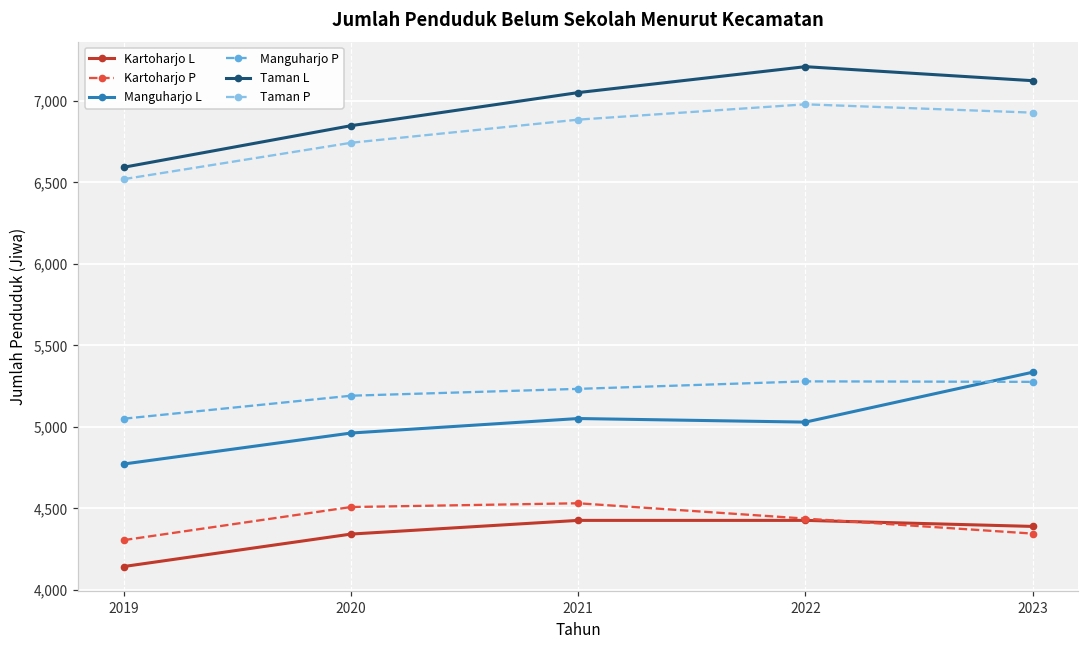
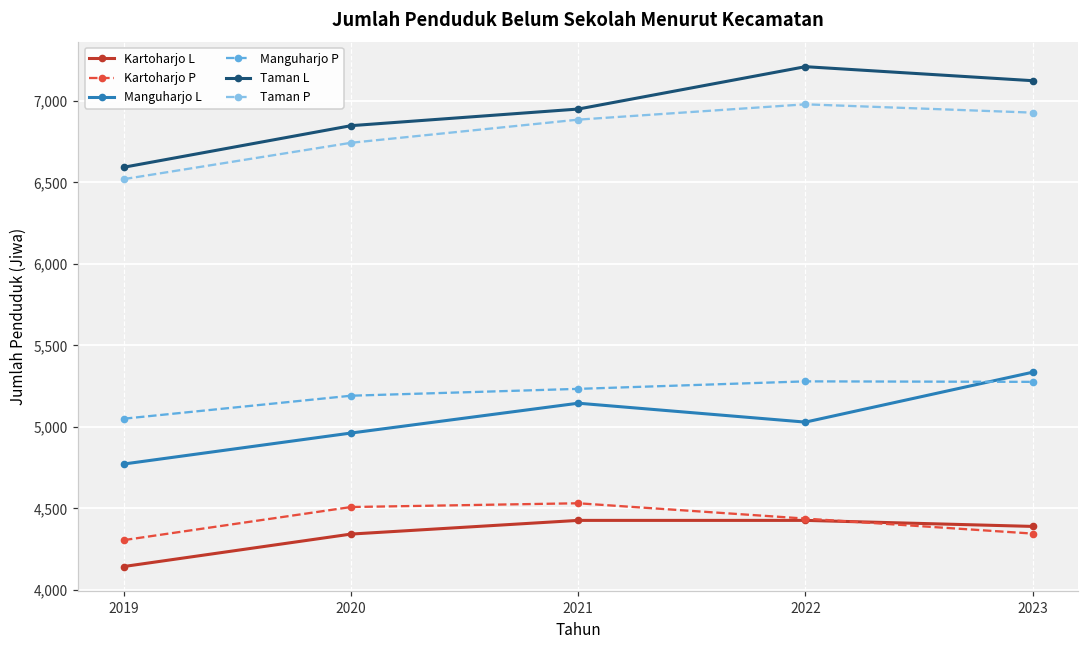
  {
    "Manguharjo L": {
      "2019": "4,770",
      "2020": "4,960",
-     "2021": "5,050",
+     "2021": "5,150",
      "2022": "5,030",
      "2023": "5,340"
    },
    "Taman L": {
      "2019": "6,590",
      "2020": "6,850",
-     "2021": "7,050",
+     "2021": "6,950",
      "2022": "7,210",
      "2023": "7,120"
    }
  }
